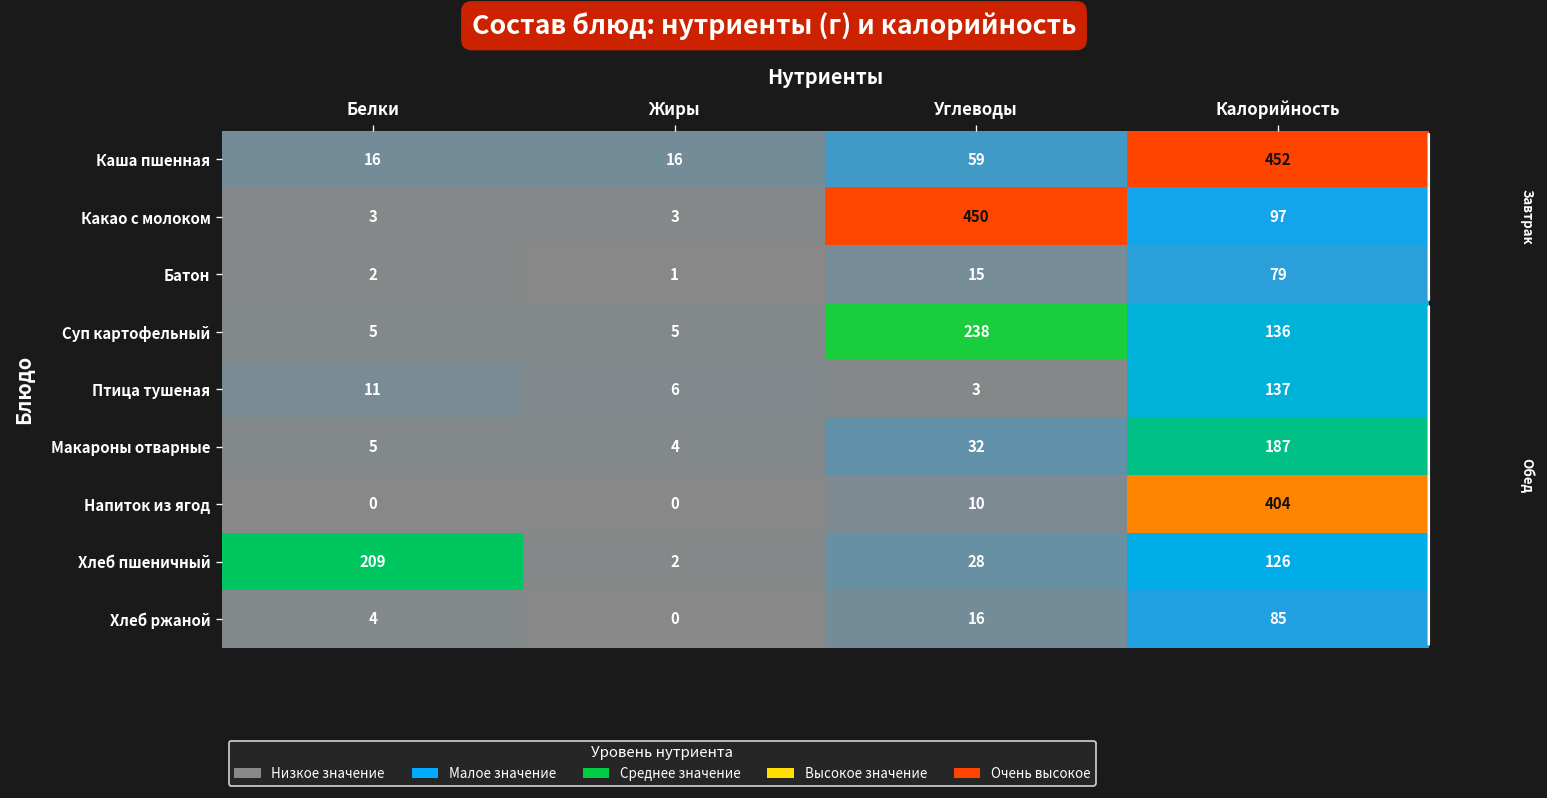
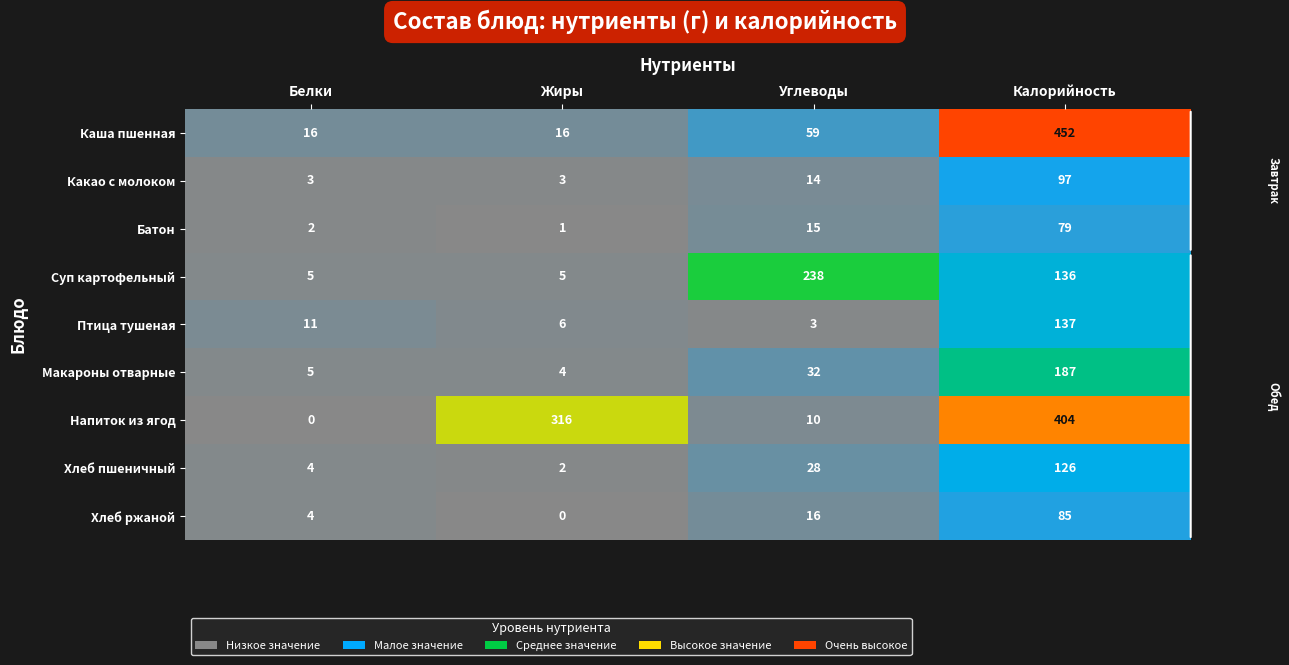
  {
    "Каша пшенная": {
      "Белки": 16,
      "Жиры": 16,
      "Углеводы": 59,
      "Калорийность": 452
    },
    "Какао с молоком": {
      "Белки": 3,
      "Жиры": 3,
-     "Углеводы": 450,
+     "Углеводы": 14,
      "Калорийность": 97
    },
    "Батон": {
      "Белки": 2,
      "Жиры": 1,
      "Углеводы": 15,
      "Калорийность": 79
    },
    "Суп картофельный": {
      "Белки": 5,
      "Жиры": 5,
      "Углеводы": 238,
      "Калорийность": 136
    },
    "Птица тушеная": {
      "Белки": 11,
      "Жиры": 6,
      "Углеводы": 3,
      "Калорийность": 137
    },
    "Макароны отварные": {
      "Белки": 5,
      "Жиры": 4,
      "Углеводы": 32,
      "Калорийность": 187
    },
    "Напиток из ягод": {
      "Белки": 0,
-     "Жиры": 0,
+     "Жиры": 316,
      "Углеводы": 10,
      "Калорийность": 404
    },
    "Хлеб пшеничный": {
-     "Белки": 209,
+     "Белки": 4,
      "Жиры": 2,
      "Углеводы": 28,
      "Калорийность": 126
    },
    "Хлеб ржаной": {
      "Белки": 4,
      "Жиры": 0,
      "Углеводы": 16,
      "Калорийность": 85
    }
  }
